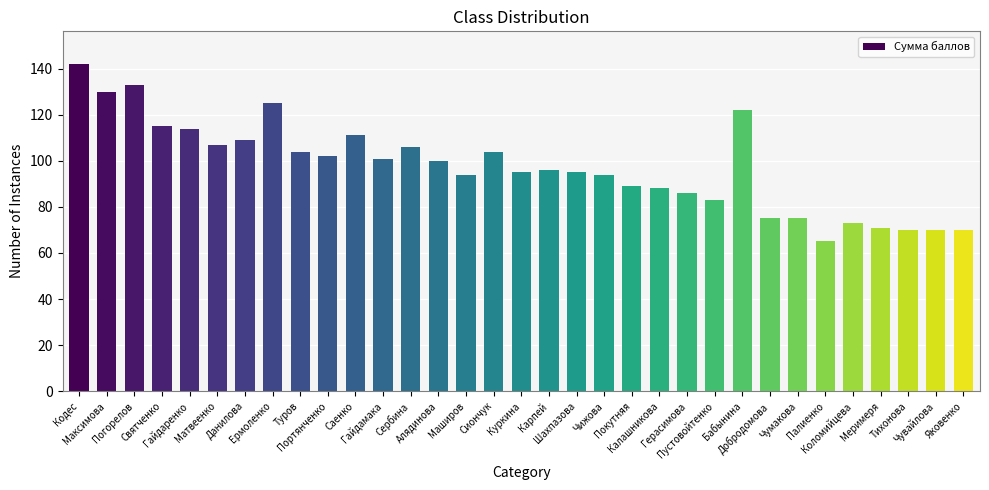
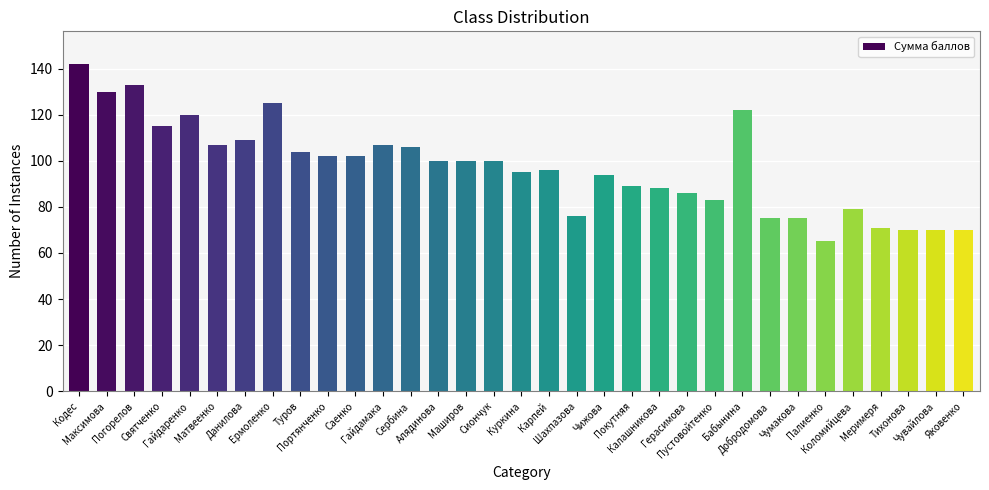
  {
    "Кодес": 142,
    "Максимова": 130,
    "Погорелов": 133,
    "Святченко": 115,
-   "Гайдаренко": 114,
+   "Гайдаренко": 120,
    "Матвеенко": 107,
    "Данилова": 109,
    "Ермоленко": 125,
    "Туров": 104,
    "Портянченко": 102,
-   "Саенко": 111,
-   "Гайдамака": 101,
+   "Саенко": 102,
+   "Гайдамака": 107,
    "Сербина": 106,
    "Алядинова": 100,
-   "Маширов": 94,
-   "Сиончук": 104,
+   "Маширов": 100,
+   "Сиончук": 100,
    "Куркина": 95,
    "Карпей": 96,
-   "Шахпазова": 95,
+   "Шахпазова": 76,
    "Чижова": 94,
    "Покутняя": 89,
    "Калашникова": 88,
    "Герасимова": 86,
    "Пустовойтенко": 83,
    "Бабынина": 122,
    "Добродомова": 75,
    "Чумакова": 75,
    "Палиенко": 65,
-   "Коломийцева": 73,
+   "Коломийцева": 79,
    "Меримеря": 71,
    "Тихонова": 70,
    "Чувайлова": 70,
    "Яковенко": 70
  }
